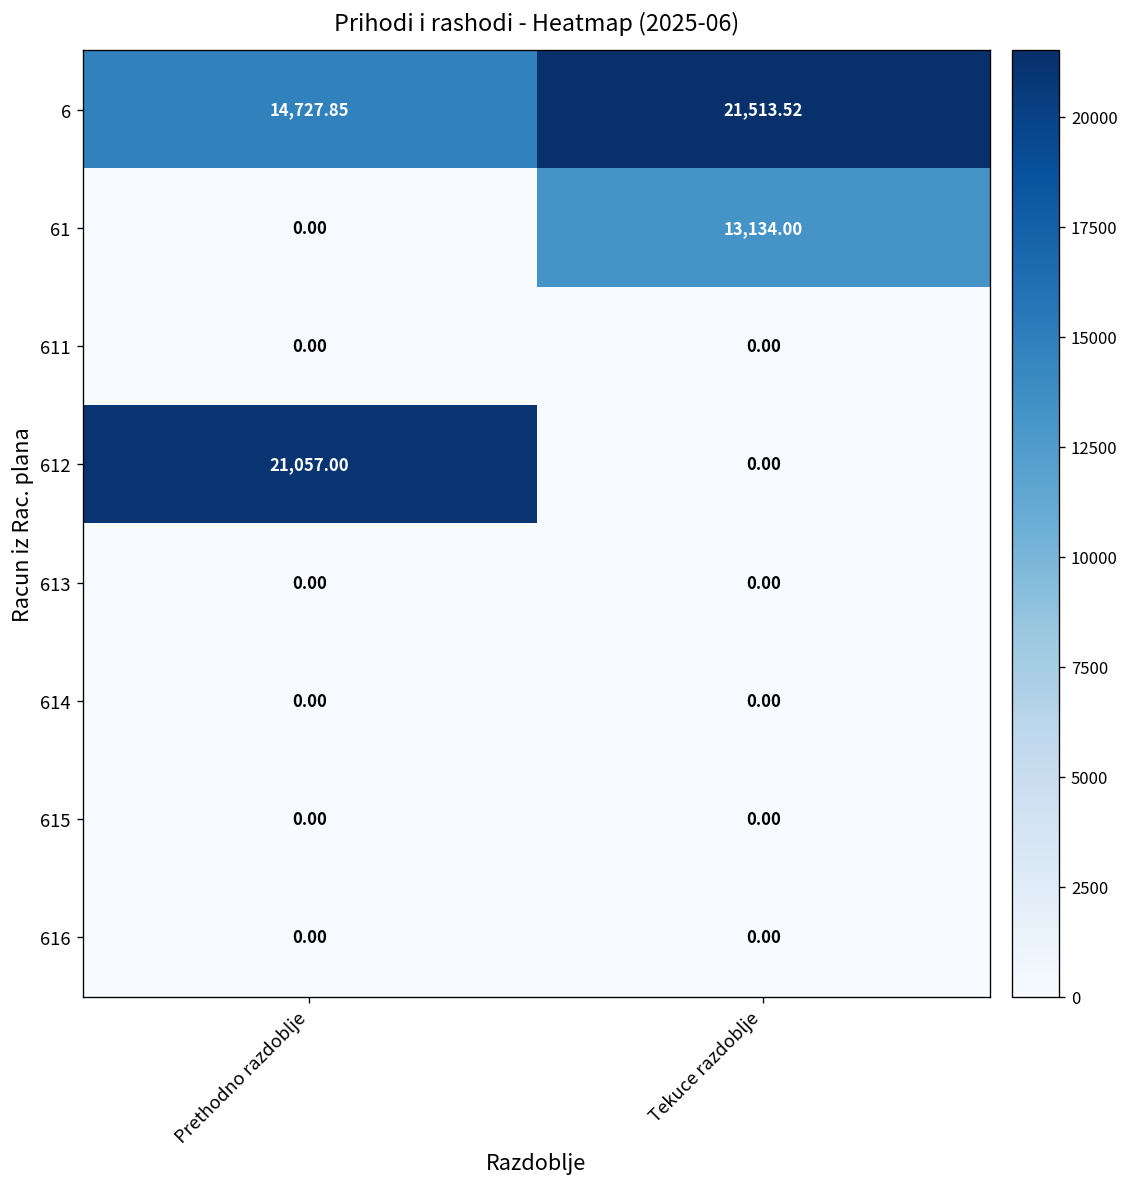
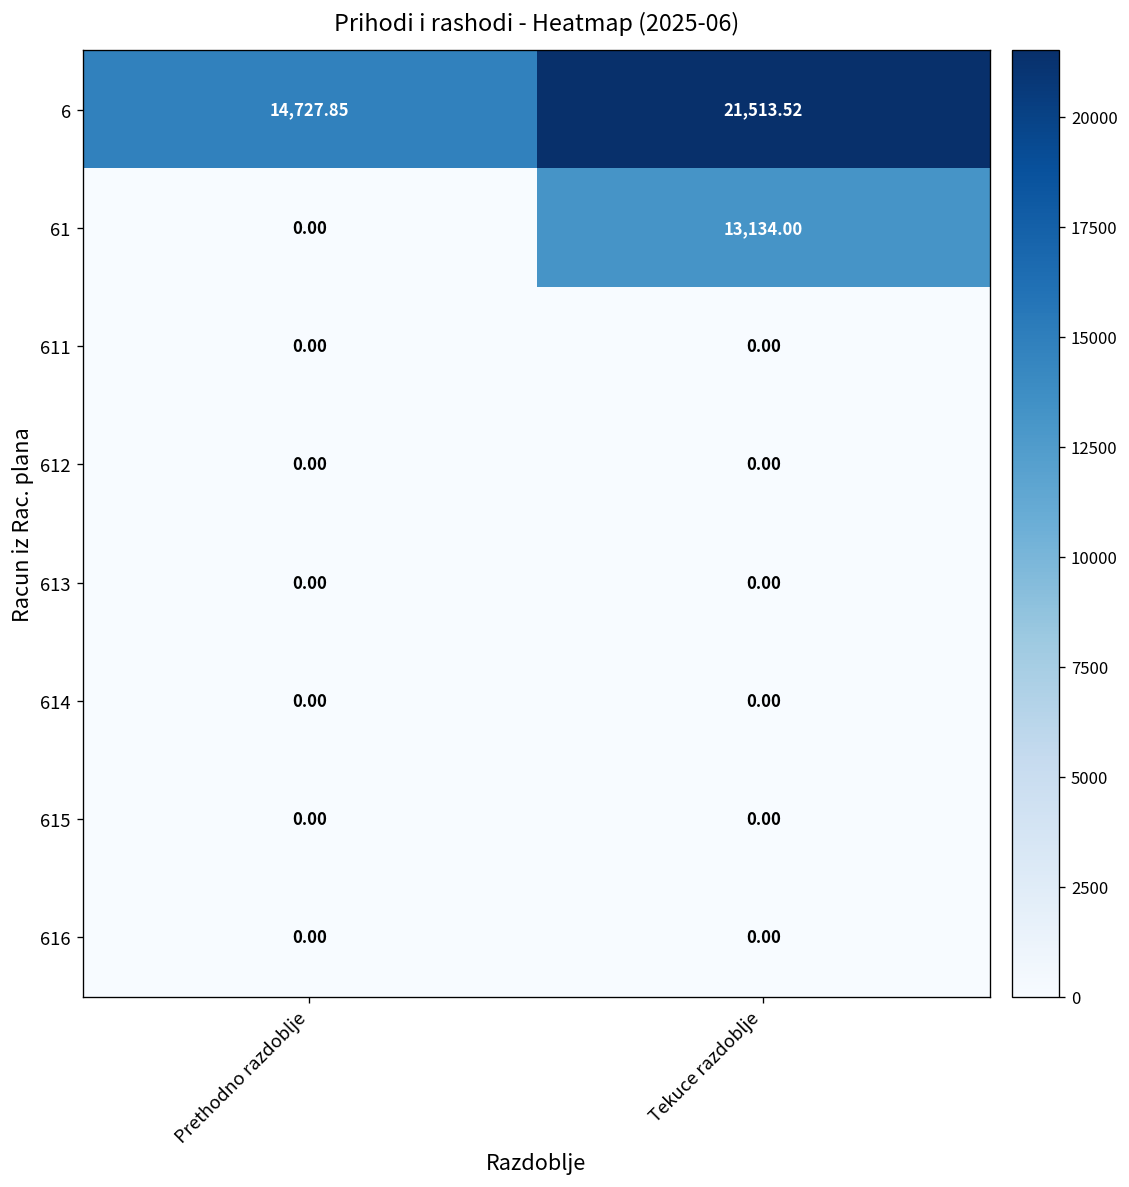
  {
    "6": {
      "Prethodno razdoblje": "14,727.85",
      "Tekuce razdoblje": "21,513.52"
    },
    "61": {
      "Prethodno razdoblje": "0.00",
      "Tekuce razdoblje": "13,134.00"
    },
    "611": {
      "Prethodno razdoblje": "0.00",
      "Tekuce razdoblje": "0.00"
    },
    "612": {
-     "Prethodno razdoblje": "21,057.00",
+     "Prethodno razdoblje": "0.00",
      "Tekuce razdoblje": "0.00"
    },
    "613": {
      "Prethodno razdoblje": "0.00",
      "Tekuce razdoblje": "0.00"
    },
    "614": {
      "Prethodno razdoblje": "0.00",
      "Tekuce razdoblje": "0.00"
    },
    "615": {
      "Prethodno razdoblje": "0.00",
      "Tekuce razdoblje": "0.00"
    },
    "616": {
      "Prethodno razdoblje": "0.00",
      "Tekuce razdoblje": "0.00"
    }
  }
